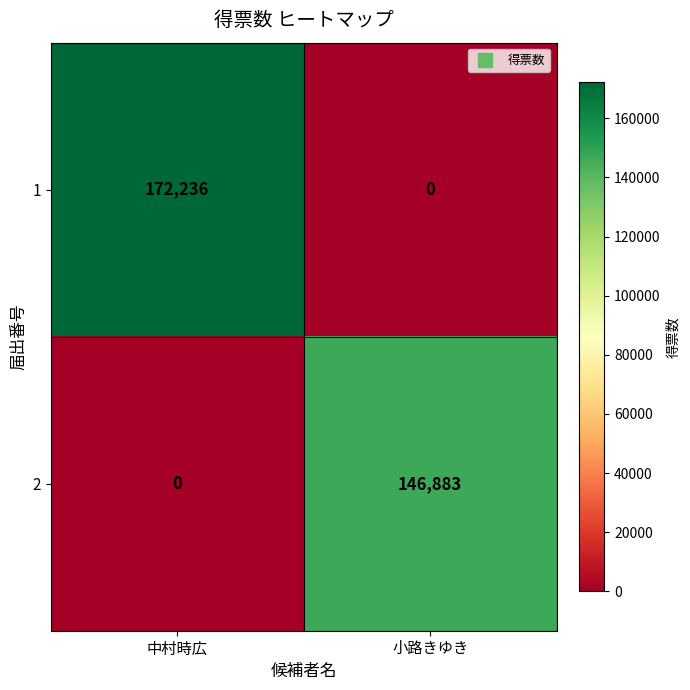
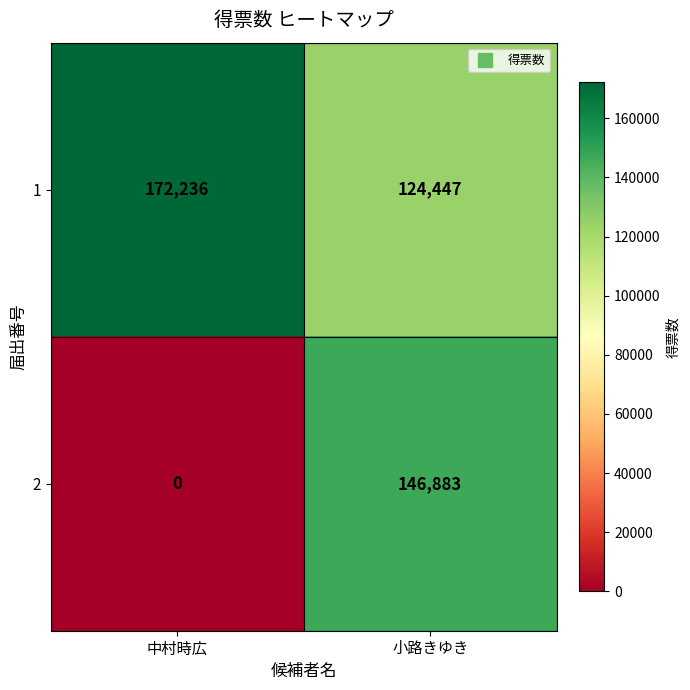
  {
    "1": {
      "中村時広": "172,236",
-     "小路きゆき": "0"
+     "小路きゆき": "124,447"
    },
    "2": {
      "中村時広": "0",
      "小路きゆき": "146,883"
    }
  }
